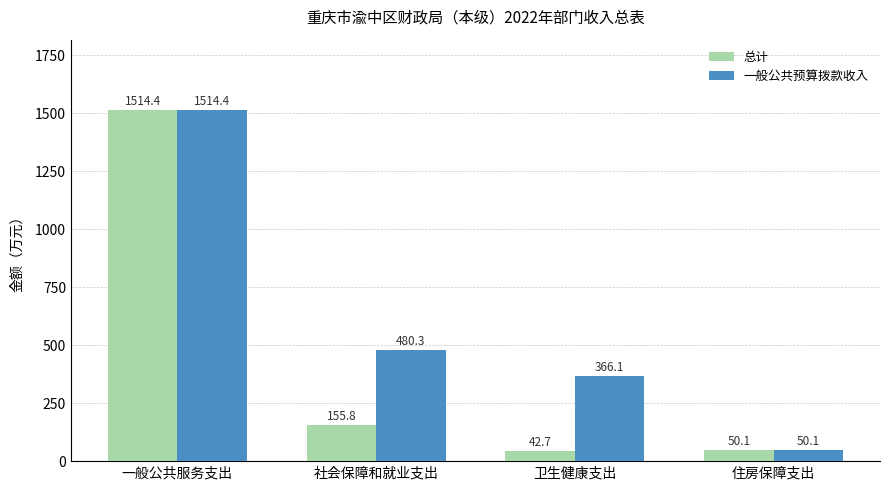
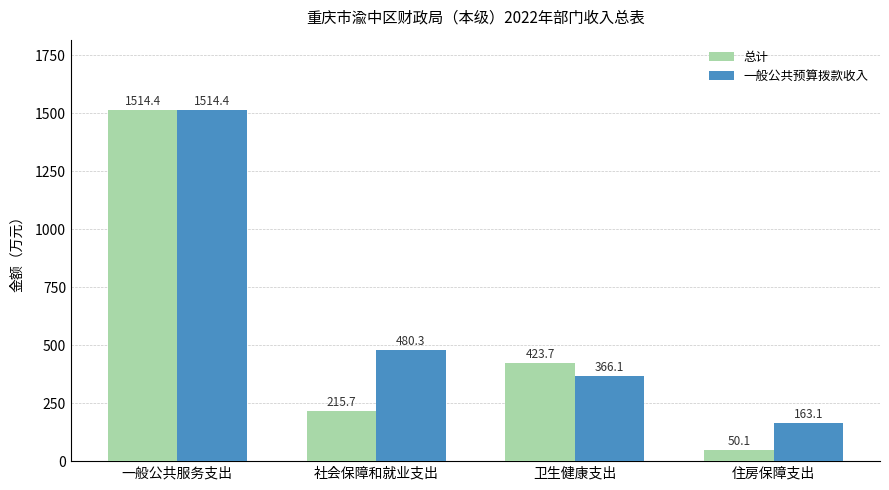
  {
    "总计": {
      "一般公共服务支出": 1514.4,
-     "社会保障和就业支出": 155.8,
-     "卫生健康支出": 42.7,
+     "社会保障和就业支出": 215.7,
+     "卫生健康支出": 423.7,
      "住房保障支出": 50.1
    },
    "一般公共预算拨款收入": {
      "一般公共服务支出": 1514.4,
      "社会保障和就业支出": 480.3,
      "卫生健康支出": 366.1,
-     "住房保障支出": 50.1
+     "住房保障支出": 163.1
    }
  }
